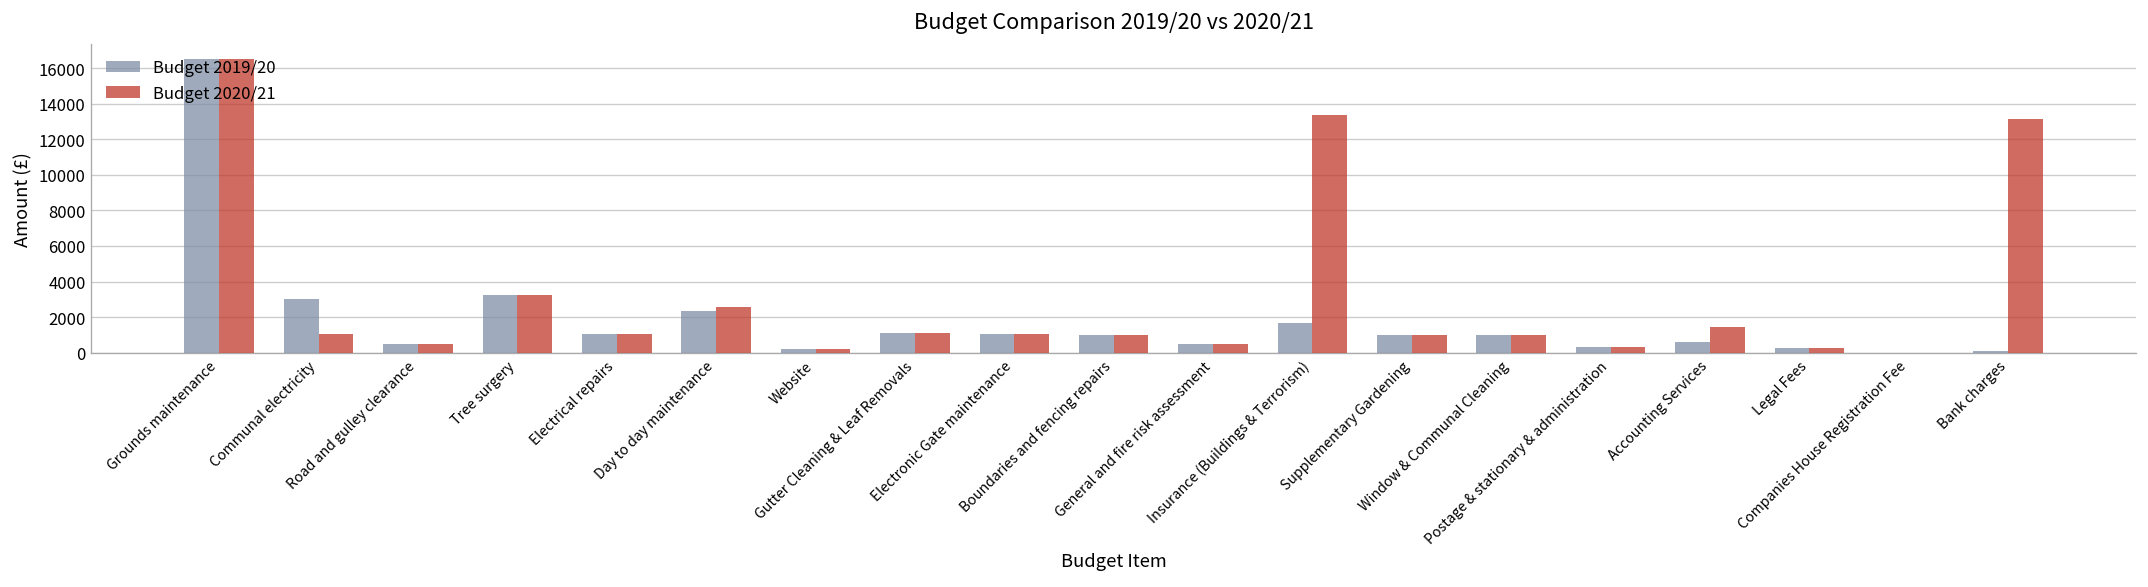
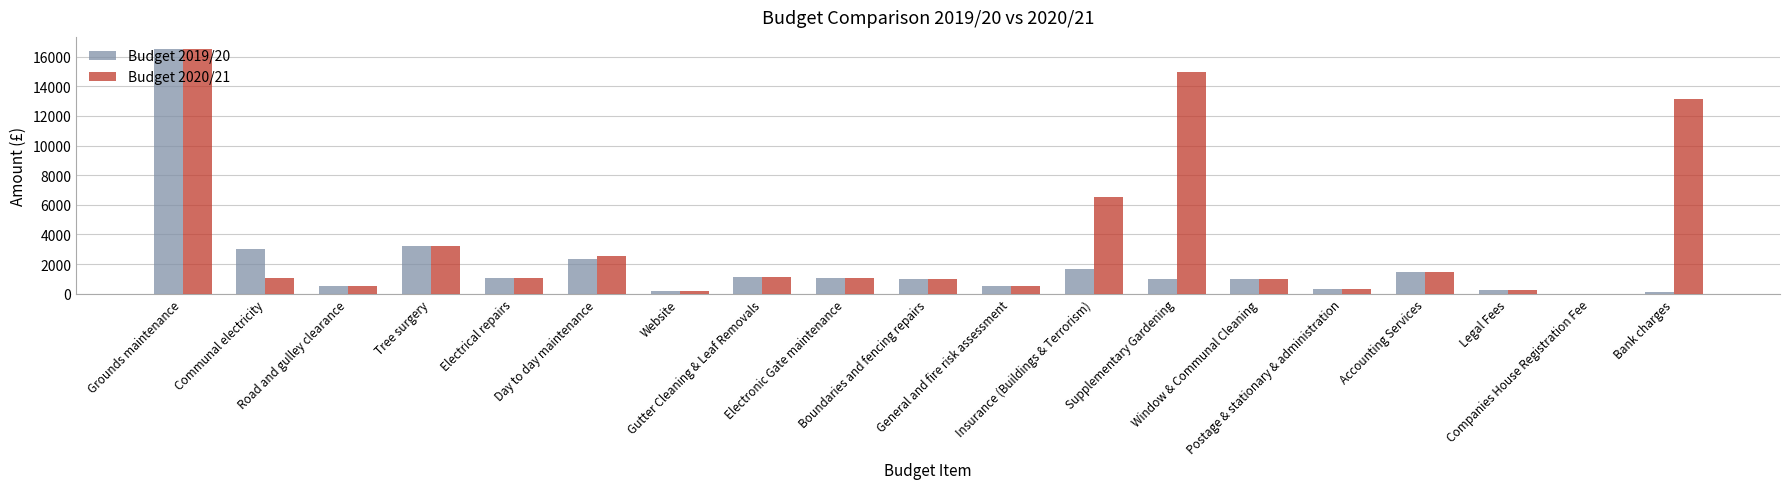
  {
    "Budget 2019/20": {
      "Grounds maintenance": 16500,
      "Communal electricity": 3000,
      "Road and gulley clearance": 500,
      "Tree surgery": 3300,
      "Electrical repairs": 1100,
      "Day to day maintenance": 2400,
      "Website": 200,
      "Gutter Cleaning & Leaf Removals": 1100,
      "Electronic Gate maintenance": 1000,
      "Boundaries and fencing repairs": 1000,
      "General and fire risk assessment": 500,
      "Insurance (Buildings & Terrorism)": 1700,
      "Supplementary Gardening": 1000,
      "Window & Communal Cleaning": 1000,
      "Postage & stationary & administration": 300,
-     "Accounting Services": 600,
+     "Accounting Services": 1400,
      "Legal Fees": 300
    },
    "Budget 2020/21": {
      "Grounds maintenance": 16500,
      "Communal electricity": 1100,
      "Road and gulley clearance": 500,
      "Tree surgery": 3300,
      "Electrical repairs": 1100,
      "Day to day maintenance": 2600,
      "Website": 200,
      "Gutter Cleaning & Leaf Removals": 1100,
      "Electronic Gate maintenance": 1000,
      "Boundaries and fencing repairs": 1000,
      "General and fire risk assessment": 500,
-     "Insurance (Buildings & Terrorism)": 13300,
-     "Supplementary Gardening": 1000,
+     "Insurance (Buildings & Terrorism)": 6500,
+     "Supplementary Gardening": 15000,
      "Window & Communal Cleaning": 1000,
      "Postage & stationary & administration": 300,
      "Accounting Services": 1400,
      "Legal Fees": 300,
      "Bank charges": 13100
    }
  }
